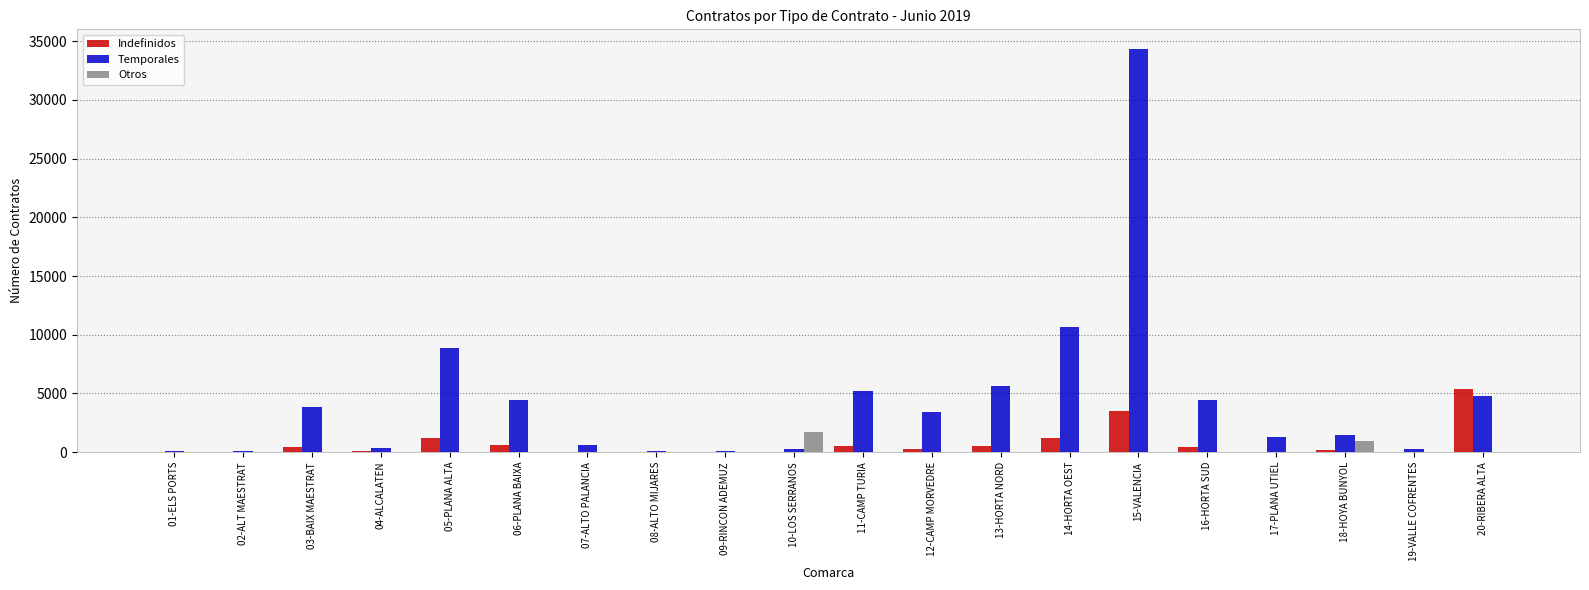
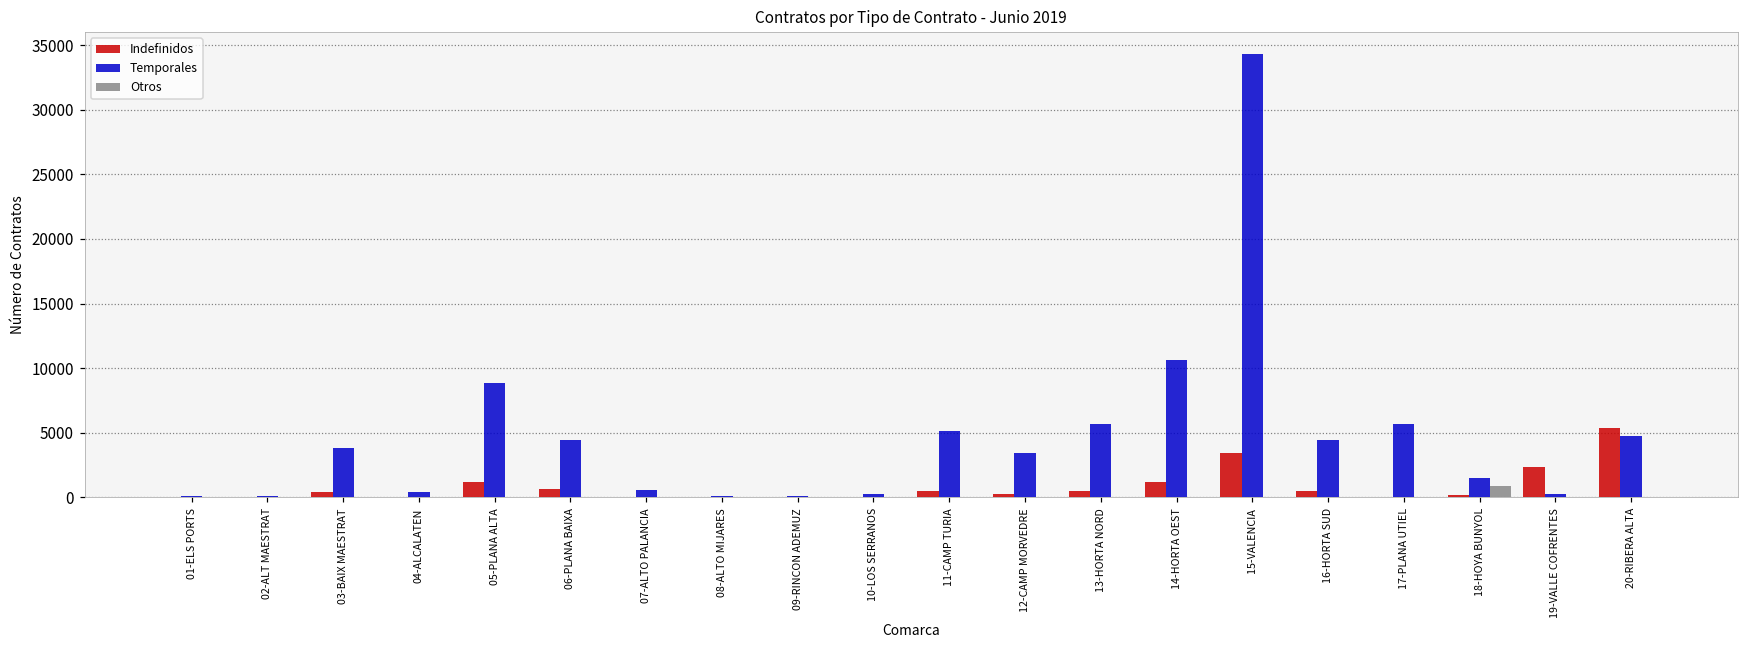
  {
    "Indefinidos": {
      "03-BAIX MAESTRAT": 400,
      "05-PLANA ALTA": 1200,
      "06-PLANA BAIXA": 600,
      "11-CAMP TURIA": 500,
      "12-CAMP MORVEDRE": 300,
      "13-HORTA NORD": 500,
      "14-HORTA OEST": 1200,
      "15-VALENCIA": 3500,
      "16-HORTA SUD": 500,
-     "19-VALLE COFRENTES": 0,
+     "19-VALLE COFRENTES": 2400,
      "20-RIBERA ALTA": 5400
    },
    "Temporales": {
      "03-BAIX MAESTRAT": 3800,
      "04-ALCALATEN": 400,
      "05-PLANA ALTA": 8800,
      "06-PLANA BAIXA": 4500,
      "07-ALTO PALANCIA": 600,
      "10-LOS SERRANOS": 300,
      "11-CAMP TURIA": 5200,
      "12-CAMP MORVEDRE": 3500,
      "13-HORTA NORD": 5700,
      "14-HORTA OEST": 10700,
      "15-VALENCIA": 34300,
      "16-HORTA SUD": 4500,
-     "17-PLANA UTIEL": 1300,
+     "17-PLANA UTIEL": 5700,
      "18-HOYA BUNYOL": 1500,
      "19-VALLE COFRENTES": 300,
      "20-RIBERA ALTA": 4800
    },
    "Otros": {
      "01-ELS PORTS": 0,
      "02-ALT MAESTRAT": 0,
      "03-BAIX MAESTRAT": 0,
      "04-ALCALATEN": 0,
      "05-PLANA ALTA": 0,
      "06-PLANA BAIXA": 0,
      "07-ALTO PALANCIA": 0,
      "08-ALTO MIJARES": 0,
      "09-RINCON ADEMUZ": 0,
-     "10-LOS SERRANOS": 1700,
+     "10-LOS SERRANOS": 0,
      "11-CAMP TURIA": 0,
      "12-CAMP MORVEDRE": 0,
      "13-HORTA NORD": 0,
      "15-VALENCIA": 0,
      "16-HORTA SUD": 0,
      "17-PLANA UTIEL": 0,
      "18-HOYA BUNYOL": 900,
      "19-VALLE COFRENTES": 0,
      "20-RIBERA ALTA": 0
    }
  }
